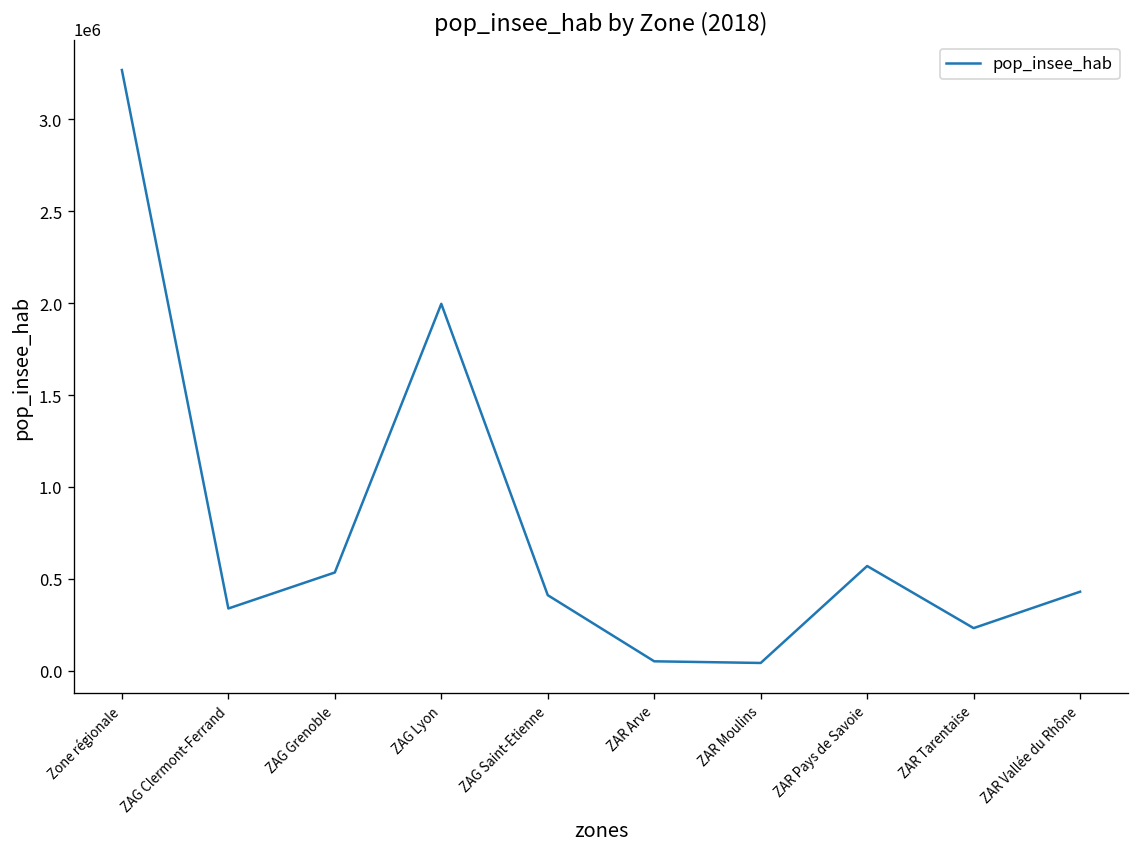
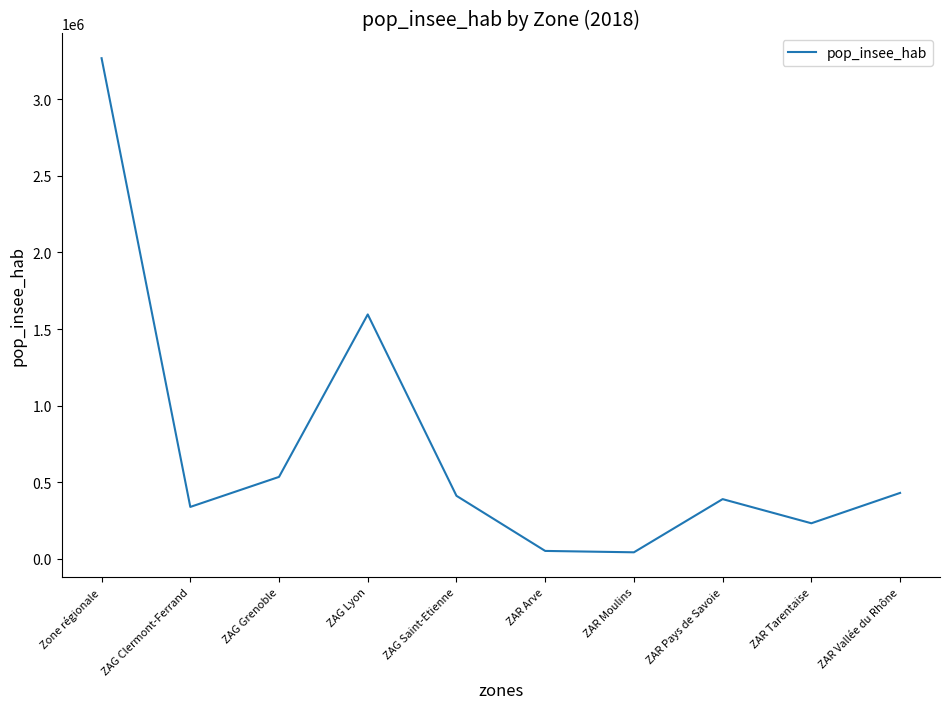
  {
    "Zone régionale": 3270000,
    "ZAG Clermont-Ferrand": 340000,
    "ZAG Grenoble": 530000,
-   "ZAG Lyon": 2000000,
+   "ZAG Lyon": 1600000,
    "ZAG Saint-Etienne": 410000,
    "ZAR Arve": 50000,
    "ZAR Moulins": 40000,
-   "ZAR Pays de Savoie": 570000,
+   "ZAR Pays de Savoie": 390000,
    "ZAR Tarentaise": 230000,
    "ZAR Vallée du Rhône": 430000
  }
